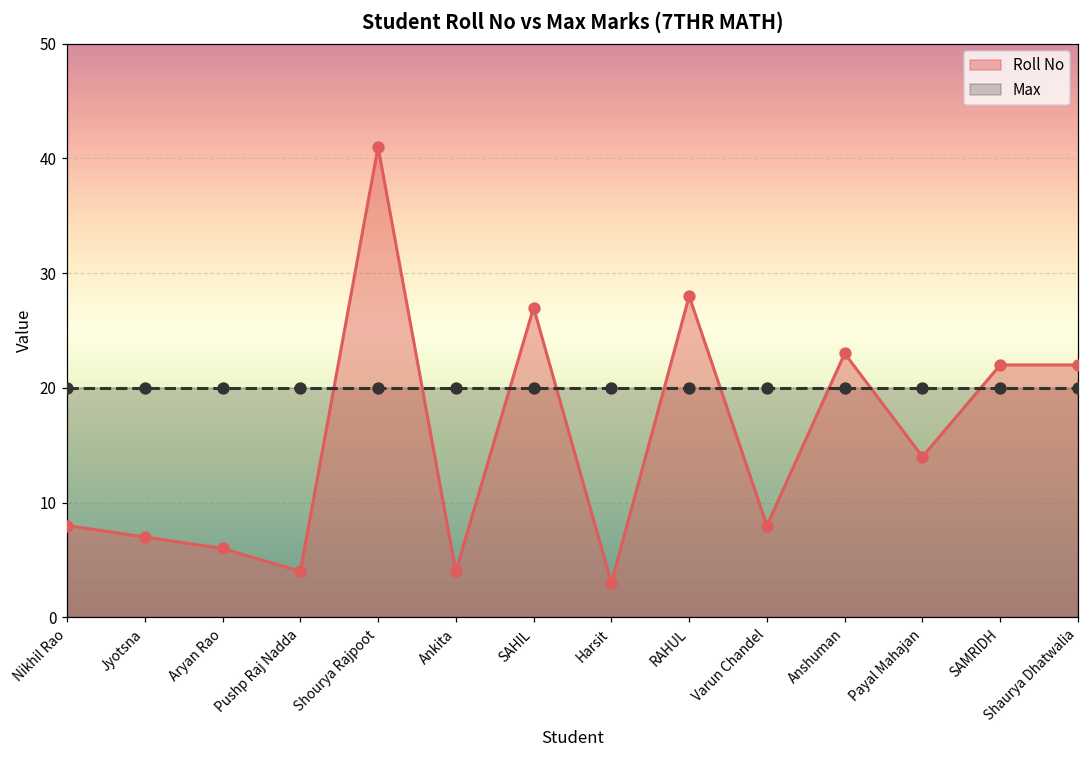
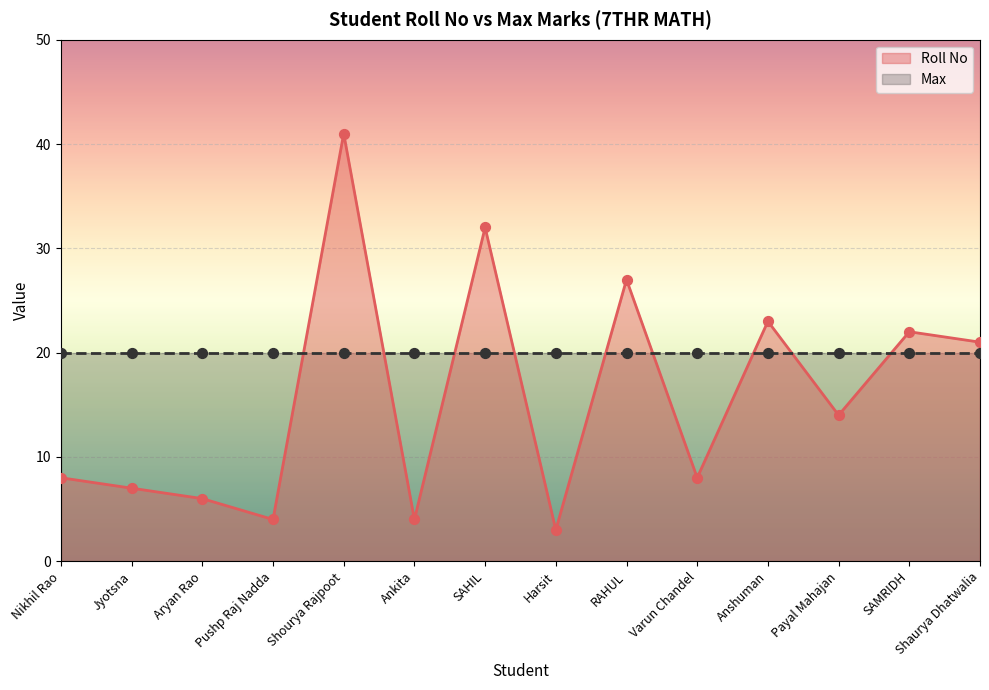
  {
    "Roll No": {
      "Nikhil Rao": 8,
      "Jyotsna": 7,
      "Aryan Rao": 6,
      "Pushp Raj Nadda": 4,
      "Shourya Rajpoot": 41,
      "Ankita": 4,
-     "SAHIL": 27,
+     "SAHIL": 32,
      "Harsit": 3,
-     "RAHUL": 28,
+     "RAHUL": 27,
      "Varun Chandel": 8,
      "Anshuman": 23,
      "Payal Mahajan": 14,
      "SAMRIDH": 22,
-     "Shaurya Dhatwalia": 22
+     "Shaurya Dhatwalia": 21
    },
    "Max": {
      "Nikhil Rao": 20,
      "Jyotsna": 20,
      "Aryan Rao": 20,
      "Pushp Raj Nadda": 20,
      "Shourya Rajpoot": 20,
      "Ankita": 20,
      "SAHIL": 20,
      "Harsit": 20,
      "RAHUL": 20,
      "Varun Chandel": 20,
      "Anshuman": 20,
      "Payal Mahajan": 20,
      "SAMRIDH": 20,
      "Shaurya Dhatwalia": 20
    }
  }
